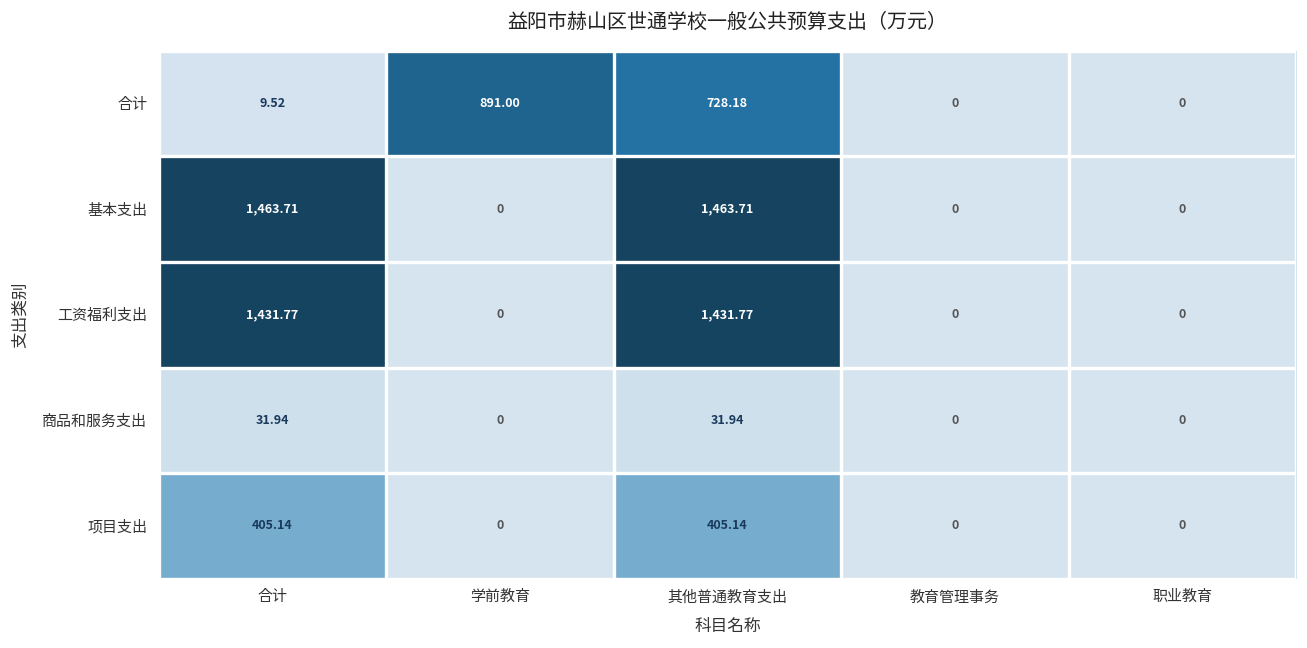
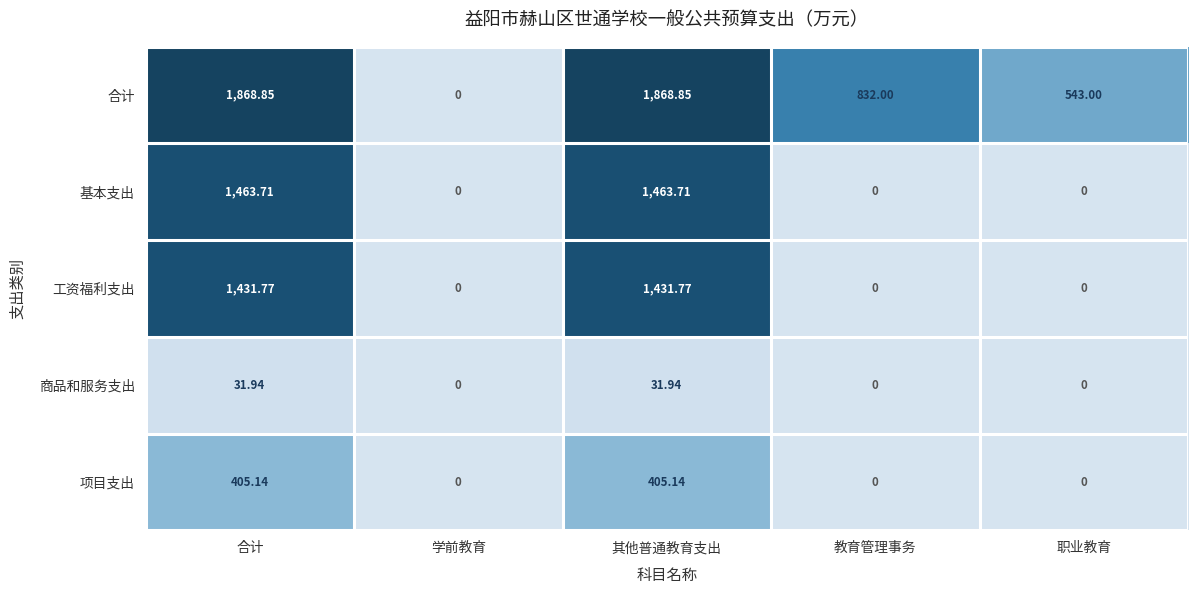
  {
    "合计": {
-     "合计": "9.52",
-     "学前教育": "891.00",
-     "其他普通教育支出": "728.18",
-     "教育管理事务": "0",
-     "职业教育": "0"
+     "合计": "1,868.85",
+     "学前教育": "0",
+     "其他普通教育支出": "1,868.85",
+     "教育管理事务": "832.00",
+     "职业教育": "543.00"
    },
    "基本支出": {
      "合计": "1,463.71",
      "学前教育": "0",
      "其他普通教育支出": "1,463.71",
      "教育管理事务": "0",
      "职业教育": "0"
    },
    "工资福利支出": {
      "合计": "1,431.77",
      "学前教育": "0",
      "其他普通教育支出": "1,431.77",
      "教育管理事务": "0",
      "职业教育": "0"
    },
    "商品和服务支出": {
      "合计": "31.94",
      "学前教育": "0",
      "其他普通教育支出": "31.94",
      "教育管理事务": "0",
      "职业教育": "0"
    },
    "项目支出": {
      "合计": "405.14",
      "学前教育": "0",
      "其他普通教育支出": "405.14",
      "教育管理事务": "0",
      "职业教育": "0"
    }
  }
